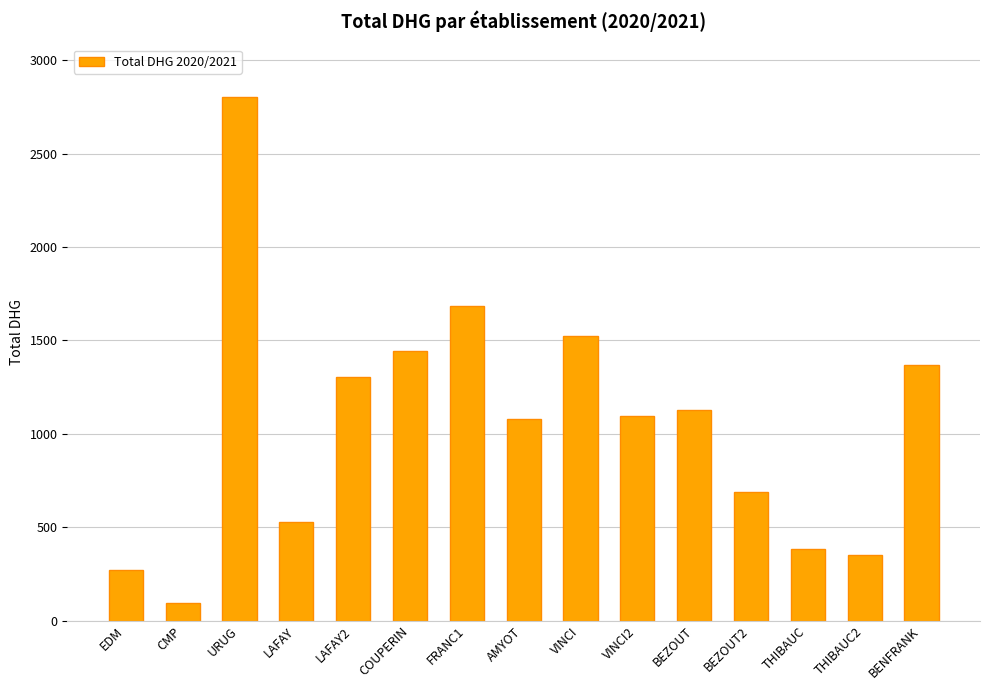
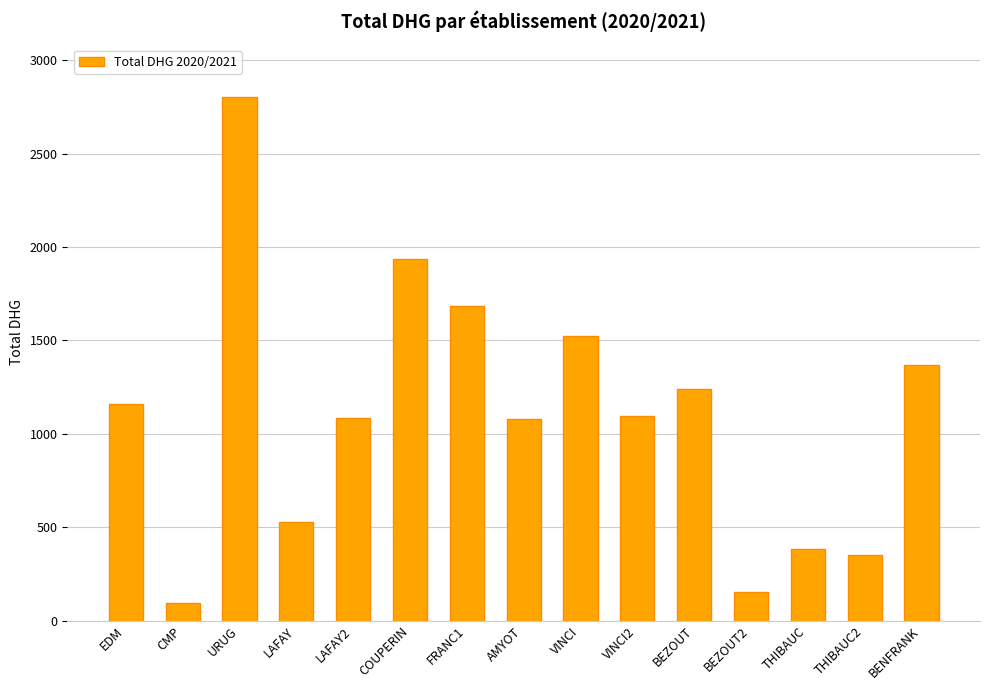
  {
-   "EDM": 270,
+   "EDM": 1160,
    "CMP": 100,
    "URUG": 2800,
    "LAFAY": 530,
-   "LAFAY2": 1300,
-   "COUPERIN": 1440,
+   "LAFAY2": 1080,
+   "COUPERIN": 1930,
    "FRANC1": 1680,
    "AMYOT": 1080,
    "VINCI": 1520,
    "VINCI2": 1090,
-   "BEZOUT": 1130,
-   "BEZOUT2": 690,
+   "BEZOUT": 1240,
+   "BEZOUT2": 150,
    "THIBAUC": 380,
    "THIBAUC2": 350,
    "BENFRANK": 1370
  }
